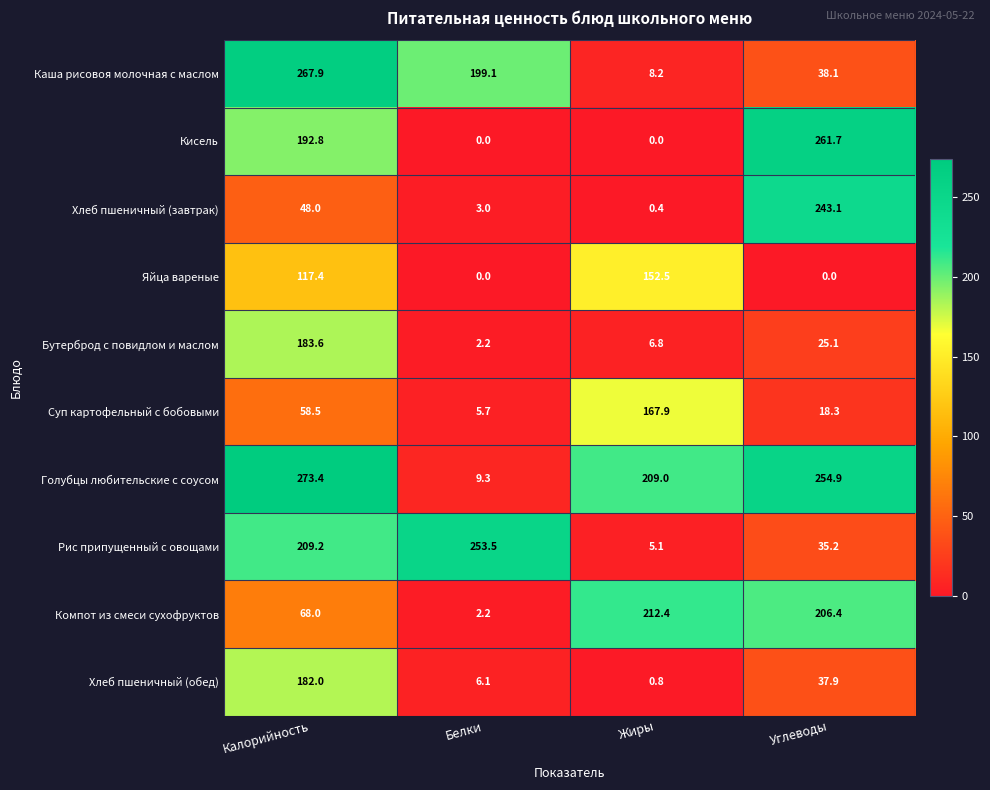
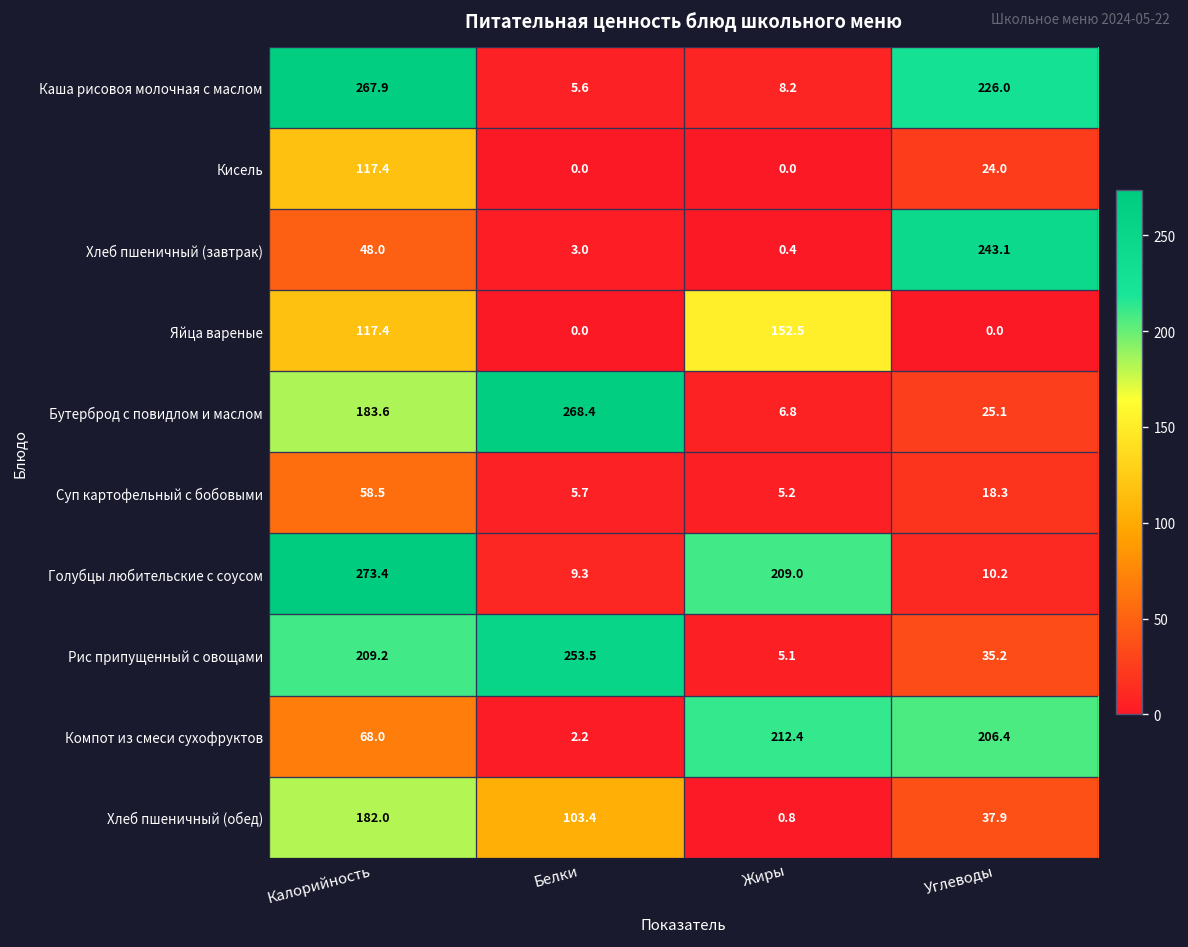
  {
    "Каша рисовоя молочная с маслом": {
      "Калорийность": 267.9,
-     "Белки": 199.1,
+     "Белки": 5.6,
      "Жиры": 8.2,
-     "Углеводы": 38.1
+     "Углеводы": 226.0
    },
    "Кисель": {
-     "Калорийность": 192.8,
+     "Калорийность": 117.4,
      "Белки": 0.0,
      "Жиры": 0.0,
-     "Углеводы": 261.7
+     "Углеводы": 24.0
    },
    "Хлеб пшеничный (завтрак)": {
      "Калорийность": 48.0,
      "Белки": 3.0,
      "Жиры": 0.4,
      "Углеводы": 243.1
    },
    "Яйца вареные": {
      "Калорийность": 117.4,
      "Белки": 0.0,
      "Жиры": 152.5,
      "Углеводы": 0.0
    },
    "Бутерброд с повидлом и маслом": {
      "Калорийность": 183.6,
-     "Белки": 2.2,
+     "Белки": 268.4,
      "Жиры": 6.8,
      "Углеводы": 25.1
    },
    "Суп картофельный с бобовыми": {
      "Калорийность": 58.5,
      "Белки": 5.7,
-     "Жиры": 167.9,
+     "Жиры": 5.2,
      "Углеводы": 18.3
    },
    "Голубцы любительские с соусом": {
      "Калорийность": 273.4,
      "Белки": 9.3,
      "Жиры": 209.0,
-     "Углеводы": 254.9
+     "Углеводы": 10.2
    },
    "Рис припущенный с овощами": {
      "Калорийность": 209.2,
      "Белки": 253.5,
      "Жиры": 5.1,
      "Углеводы": 35.2
    },
    "Компот из смеси сухофруктов": {
      "Калорийность": 68.0,
      "Белки": 2.2,
      "Жиры": 212.4,
      "Углеводы": 206.4
    },
    "Хлеб пшеничный (обед)": {
      "Калорийность": 182.0,
-     "Белки": 6.1,
+     "Белки": 103.4,
      "Жиры": 0.8,
      "Углеводы": 37.9
    }
  }
